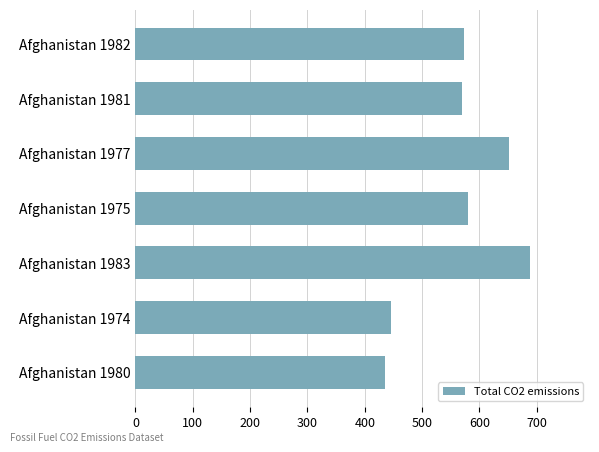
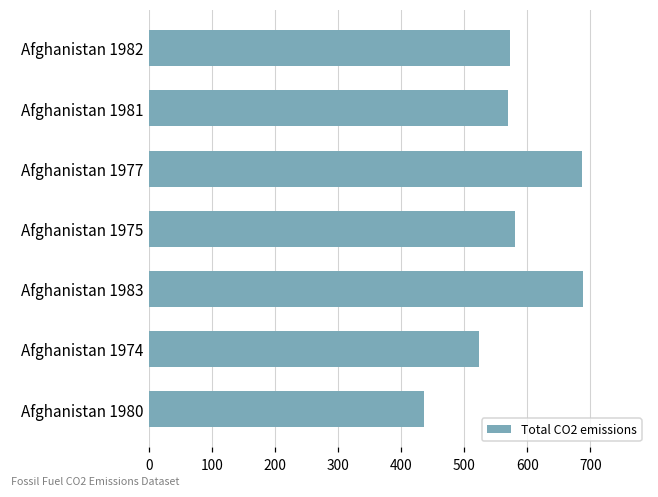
  {
    "Afghanistan 1982": 570,
    "Afghanistan 1981": 570,
-   "Afghanistan 1977": 650,
+   "Afghanistan 1977": 690,
    "Afghanistan 1975": 580,
    "Afghanistan 1983": 690,
-   "Afghanistan 1974": 450,
+   "Afghanistan 1974": 520,
    "Afghanistan 1980": 440
  }
